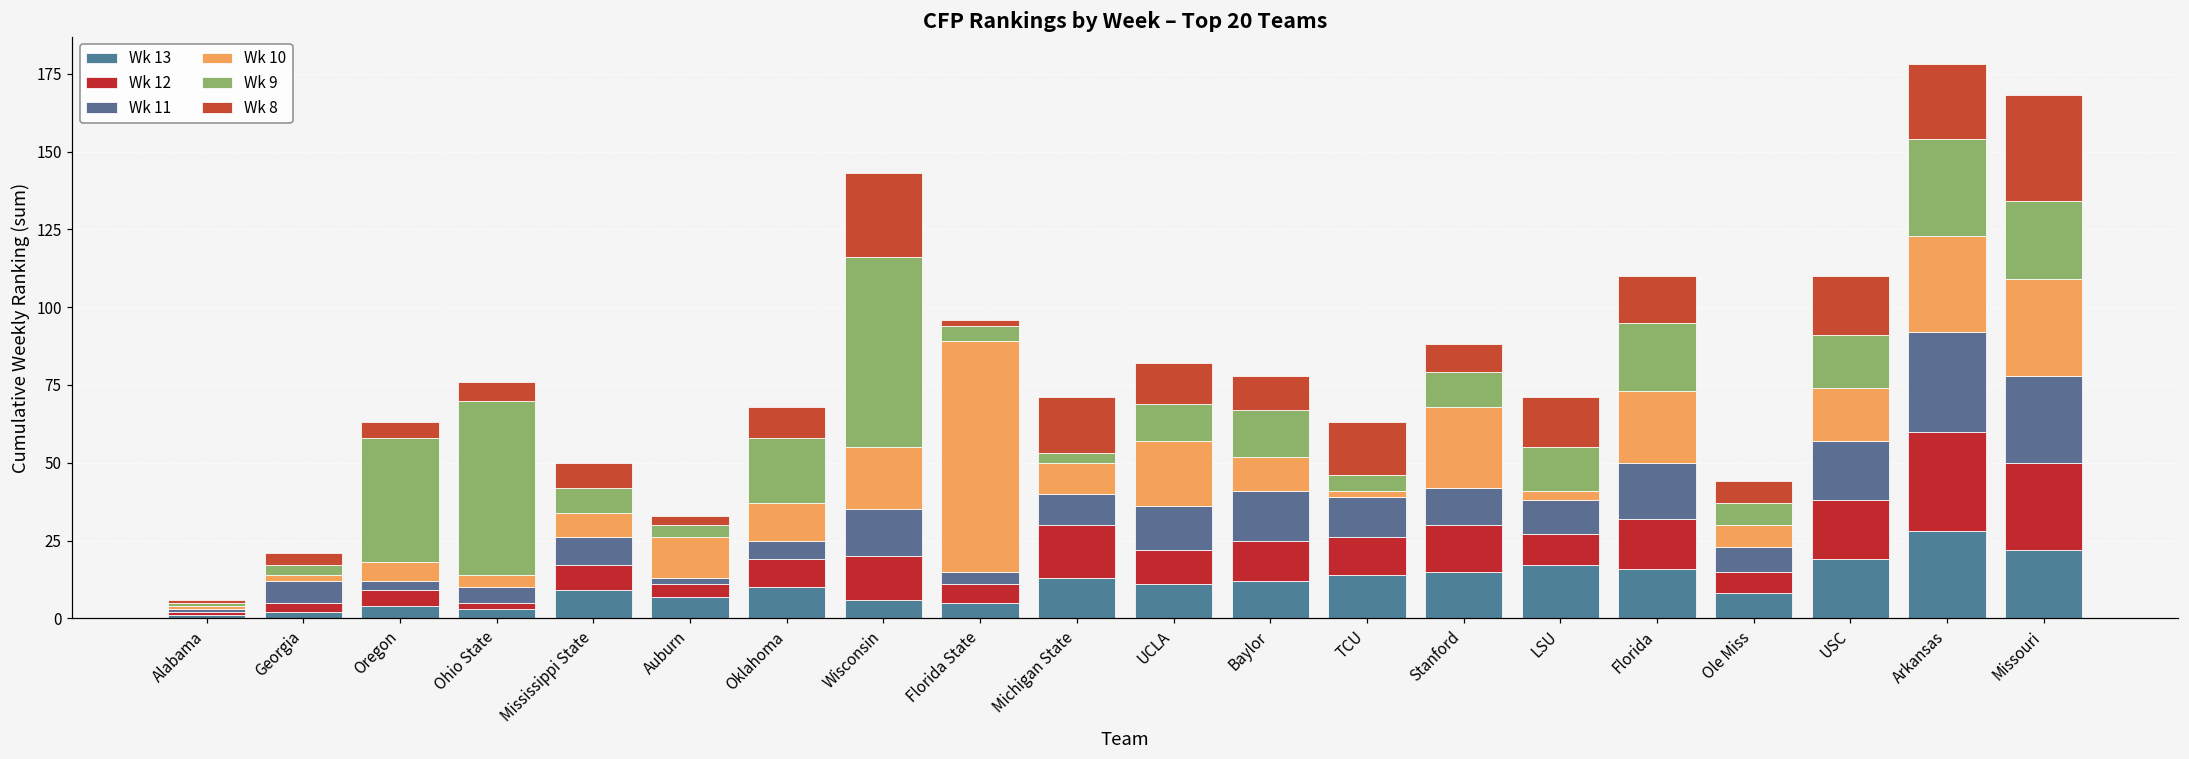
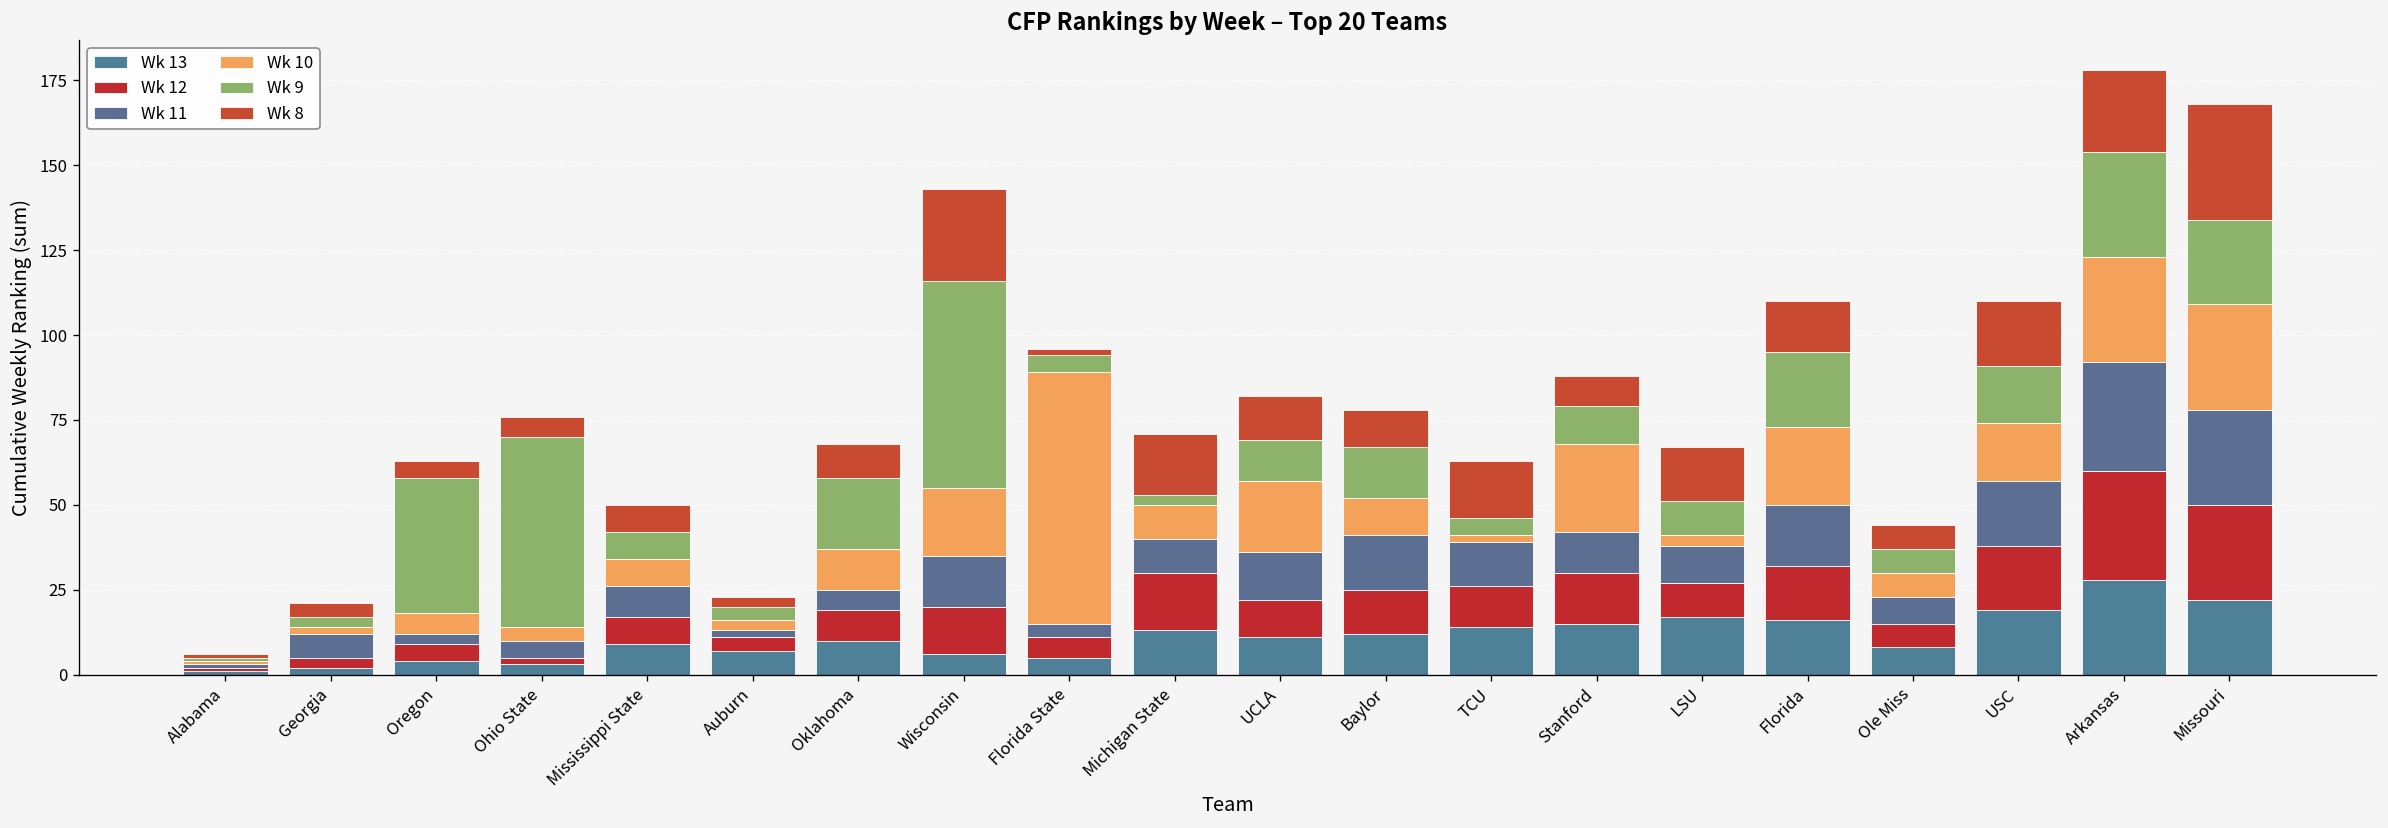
  {
    "Wk 10": {
      "Alabama": 1,
      "Georgia": 2,
      "Oregon": 6,
      "Ohio State": 4,
      "Mississippi State": 8,
-     "Auburn": 13,
+     "Auburn": 3,
      "Oklahoma": 12,
      "Wisconsin": 20,
      "Florida State": 74,
      "Michigan State": 10,
      "UCLA": 21,
      "Baylor": 11,
      "TCU": 2,
      "Stanford": 26,
      "LSU": 3,
      "Florida": 23,
      "Ole Miss": 7,
      "USC": 17,
      "Arkansas": 31,
      "Missouri": 31
    },
    "Wk 9": {
      "Alabama": 1,
      "Georgia": 3,
      "Oregon": 40,
      "Ohio State": 56,
      "Mississippi State": 8,
      "Auburn": 4,
      "Oklahoma": 21,
      "Wisconsin": 61,
      "Florida State": 5,
      "Michigan State": 3,
      "UCLA": 12,
      "Baylor": 15,
      "TCU": 5,
      "Stanford": 11,
-     "LSU": 14,
+     "LSU": 10,
      "Florida": 22,
      "Ole Miss": 7,
      "USC": 17,
      "Arkansas": 31,
      "Missouri": 25
    }
  }
